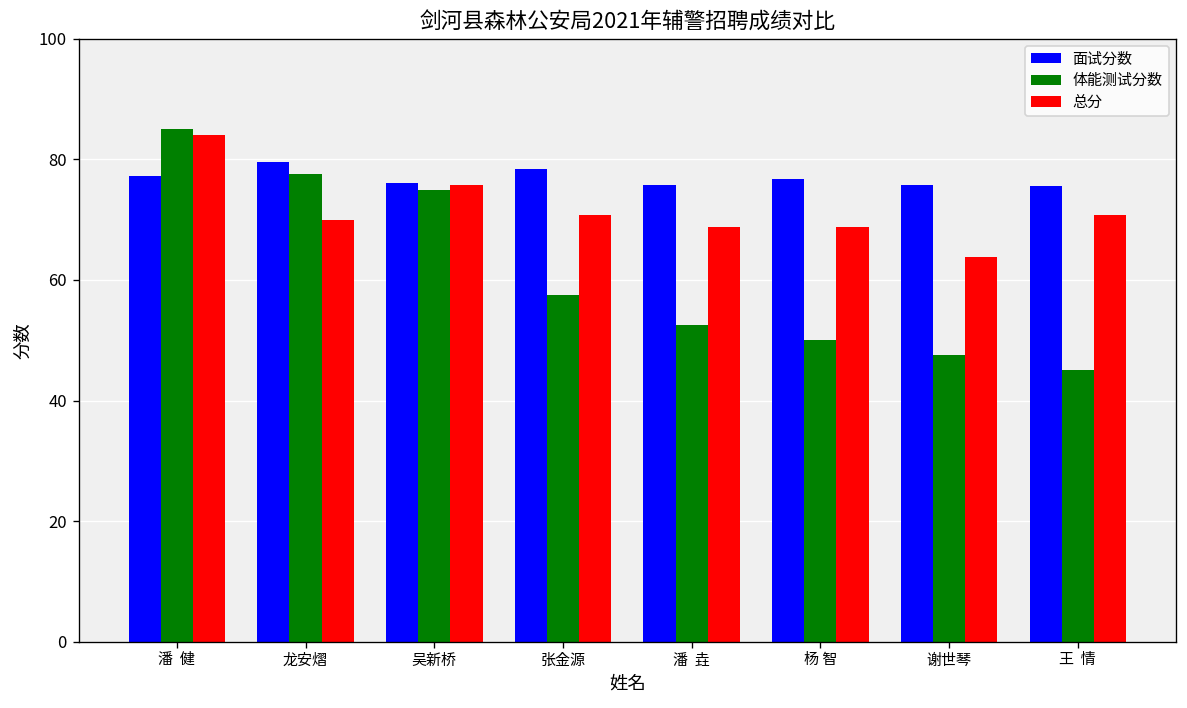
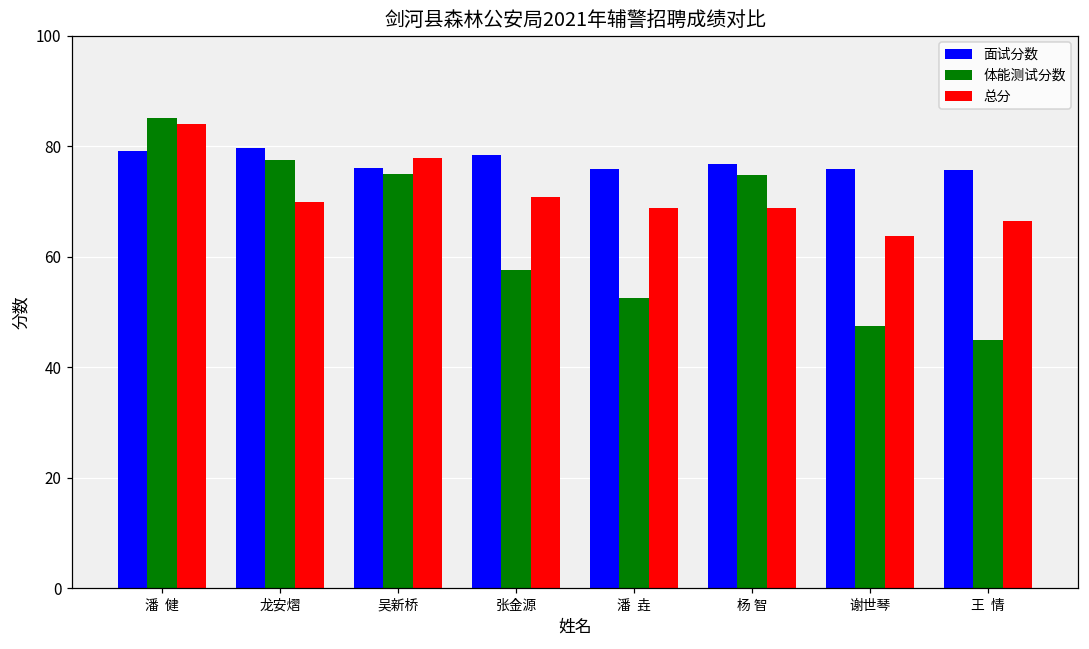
  {
    "面试分数": {
-     "潘 健": 77,
+     "潘 健": 79,
      "龙安熠": 80,
      "吴新桥": 76,
      "张金源": 78,
      "潘 垚": 76,
      "杨 智": 77,
      "谢世琴": 76,
      "王 情": 76
    },
    "体能测试分数": {
      "潘 健": 85,
      "龙安熠": 78,
      "吴新桥": 75,
      "张金源": 58,
      "潘 垚": 53,
-     "杨 智": 50,
+     "杨 智": 75,
      "谢世琴": 48,
      "王 情": 45
    },
    "总分": {
      "潘 健": 84,
      "龙安熠": 70,
-     "吴新桥": 76,
+     "吴新桥": 78,
      "张金源": 71,
      "潘 垚": 69,
      "杨 智": 69,
      "谢世琴": 64,
-     "王 情": 71
+     "王 情": 66
    }
  }
